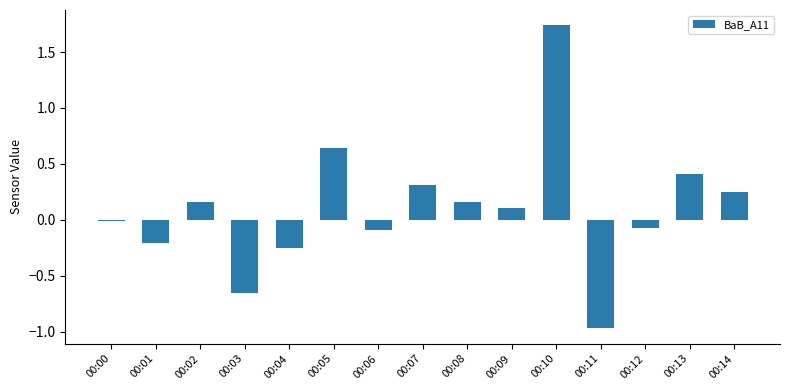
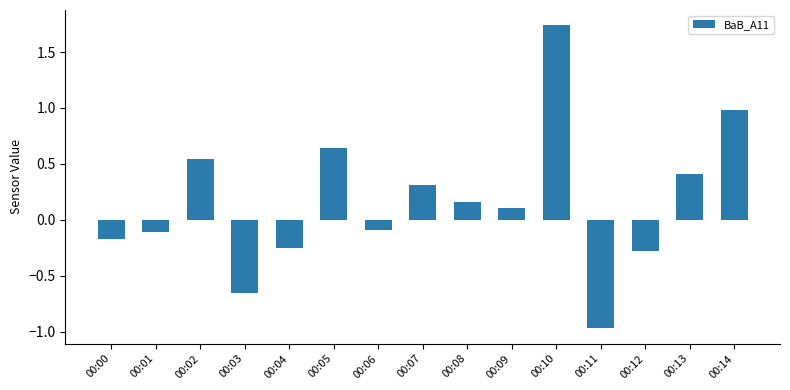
  {
-   "00:00": -0.01,
-   "00:01": -0.21,
-   "00:02": 0.16,
+   "00:00": -0.17,
+   "00:01": -0.11,
+   "00:02": 0.54,
    "00:03": -0.65,
    "00:04": -0.25,
    "00:05": 0.64,
    "00:06": -0.09,
    "00:07": 0.31,
    "00:08": 0.16,
    "00:09": 0.11,
    "00:10": 1.74,
    "00:11": -0.97,
-   "00:12": -0.07,
+   "00:12": -0.28,
    "00:13": 0.41,
-   "00:14": 0.25
+   "00:14": 0.98
  }
